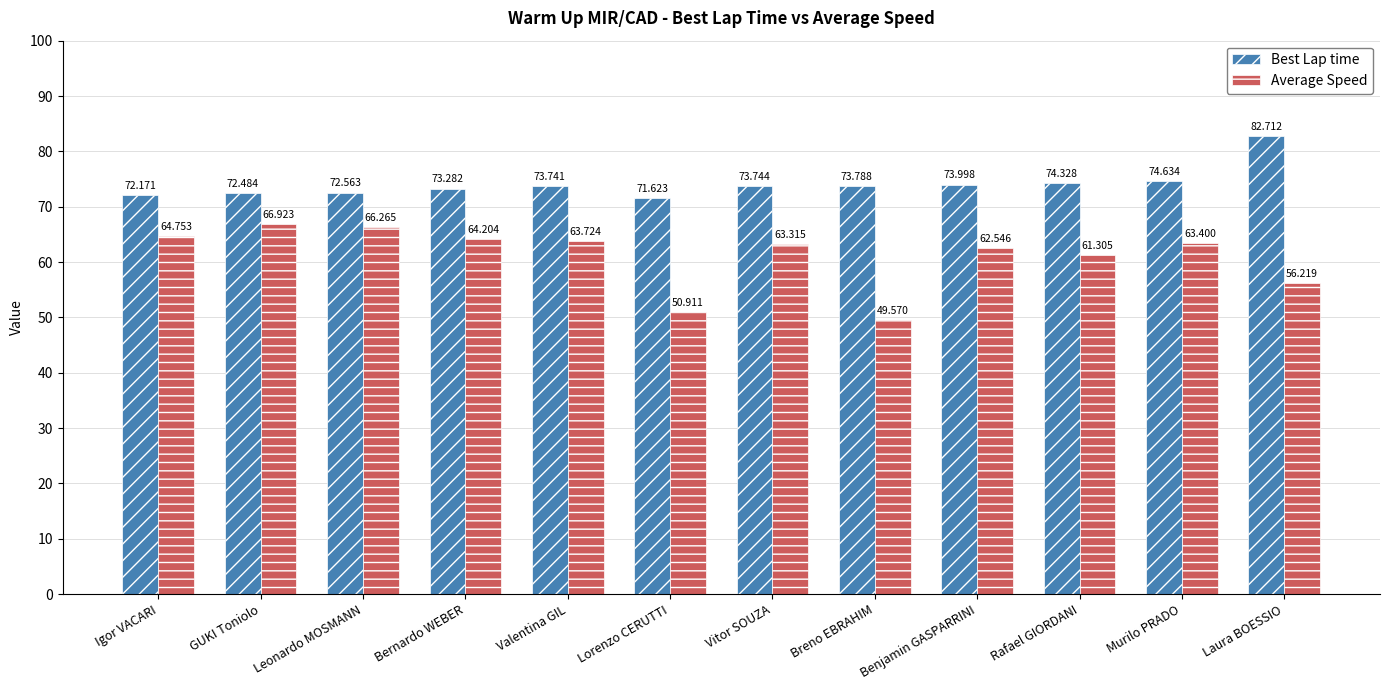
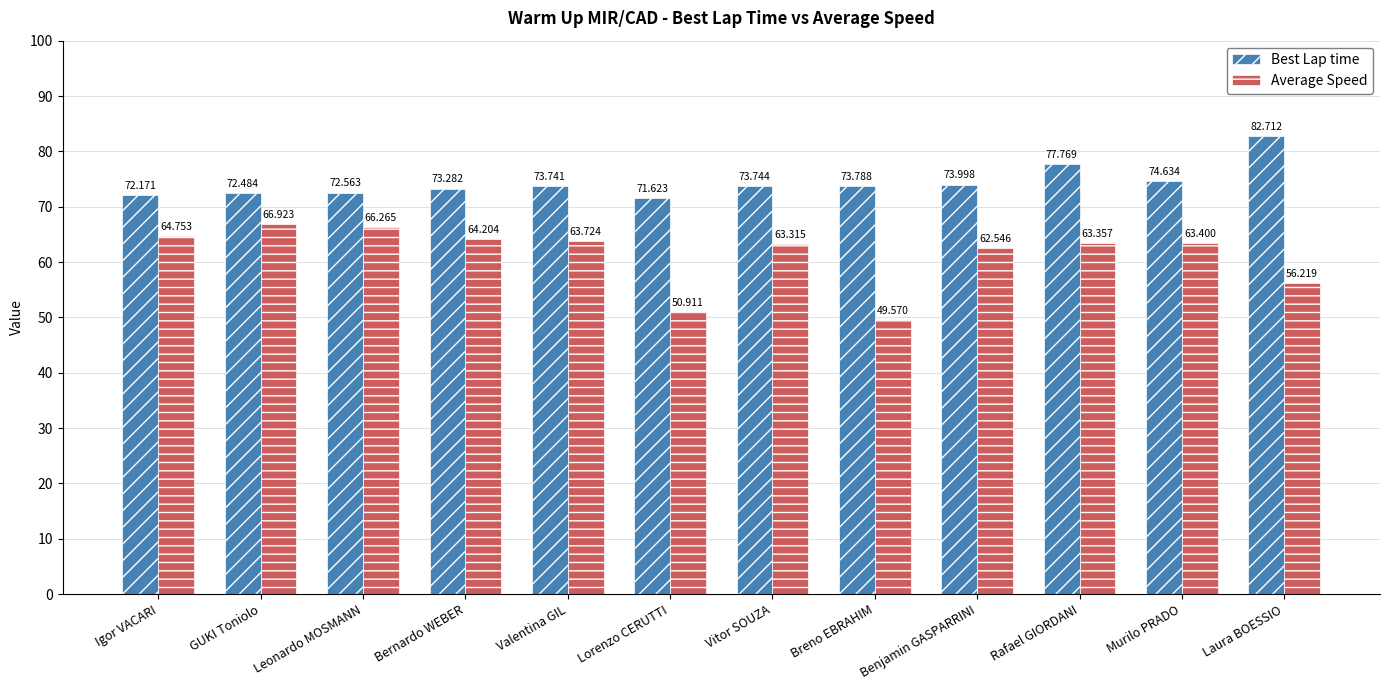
  {
    "Best Lap time": {
      "Igor VACARI": 72.171,
      "GUKI Toniolo": 72.484,
      "Leonardo MOSMANN": 72.563,
      "Bernardo WEBER": 73.282,
      "Valentina GIL": 73.741,
      "Lorenzo CERUTTI": 71.623,
      "Vitor SOUZA": 73.744,
      "Breno EBRAHIM": 73.788,
      "Benjamin GASPARRINI": 73.998,
-     "Rafael GIORDANI": 74.328,
+     "Rafael GIORDANI": 77.769,
      "Murilo PRADO": 74.634,
      "Laura BOESSIO": 82.712
    },
    "Average Speed": {
      "Igor VACARI": 64.753,
      "GUKI Toniolo": 66.923,
      "Leonardo MOSMANN": 66.265,
      "Bernardo WEBER": 64.204,
      "Valentina GIL": 63.724,
      "Lorenzo CERUTTI": 50.911,
      "Vitor SOUZA": 63.315,
      "Breno EBRAHIM": 49.570,
      "Benjamin GASPARRINI": 62.546,
-     "Rafael GIORDANI": 61.305,
+     "Rafael GIORDANI": 63.357,
      "Murilo PRADO": 63.400,
      "Laura BOESSIO": 56.219
    }
  }
